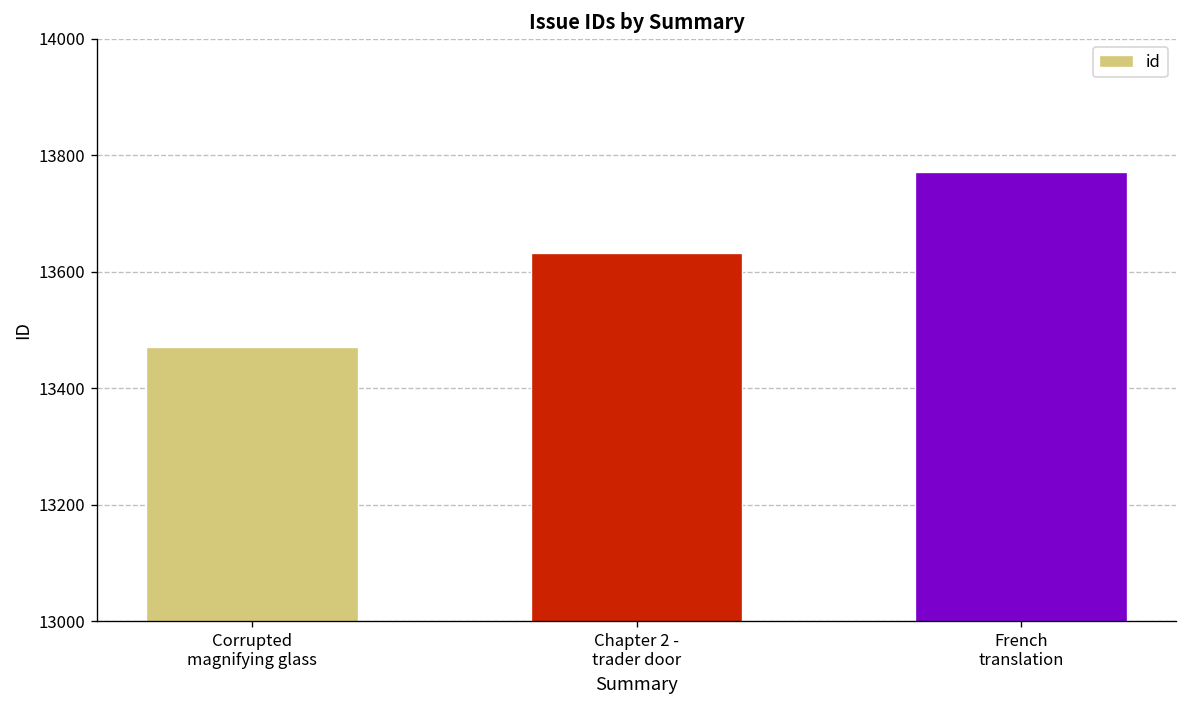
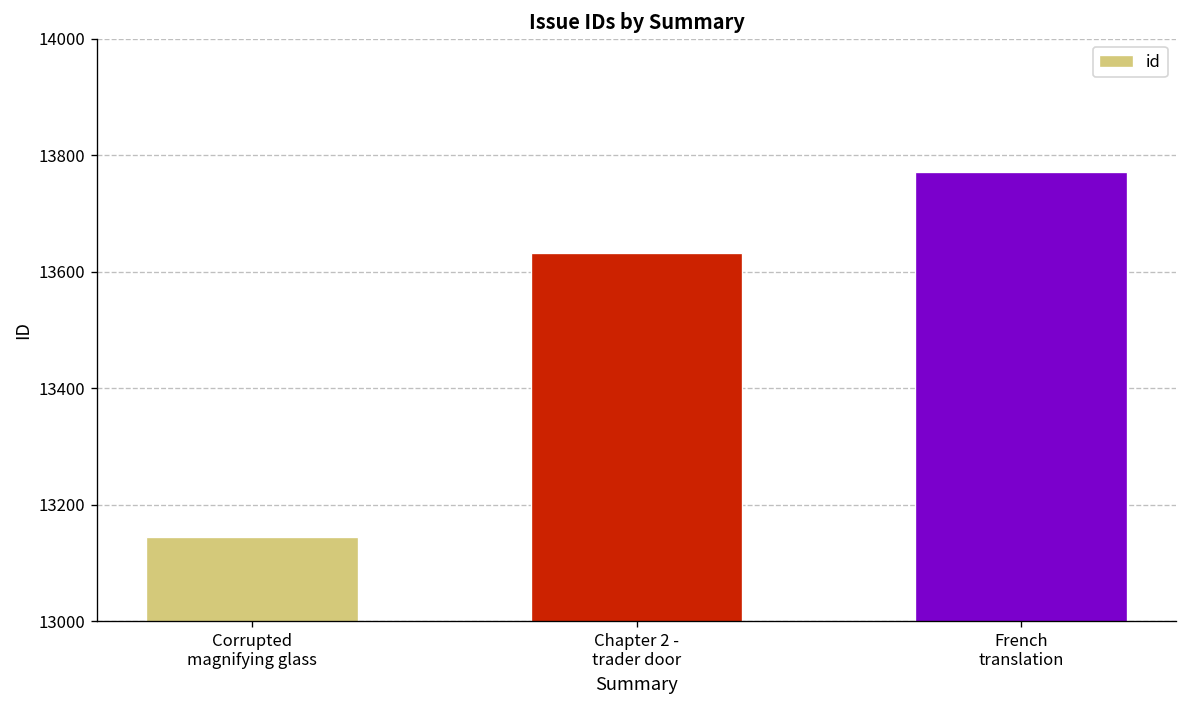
  {
-   "Corrupted magnifying glass": 13470,
+   "Corrupted magnifying glass": 13150,
    "Chapter 2 - trader door": 13630,
    "French translation": 13770
  }
